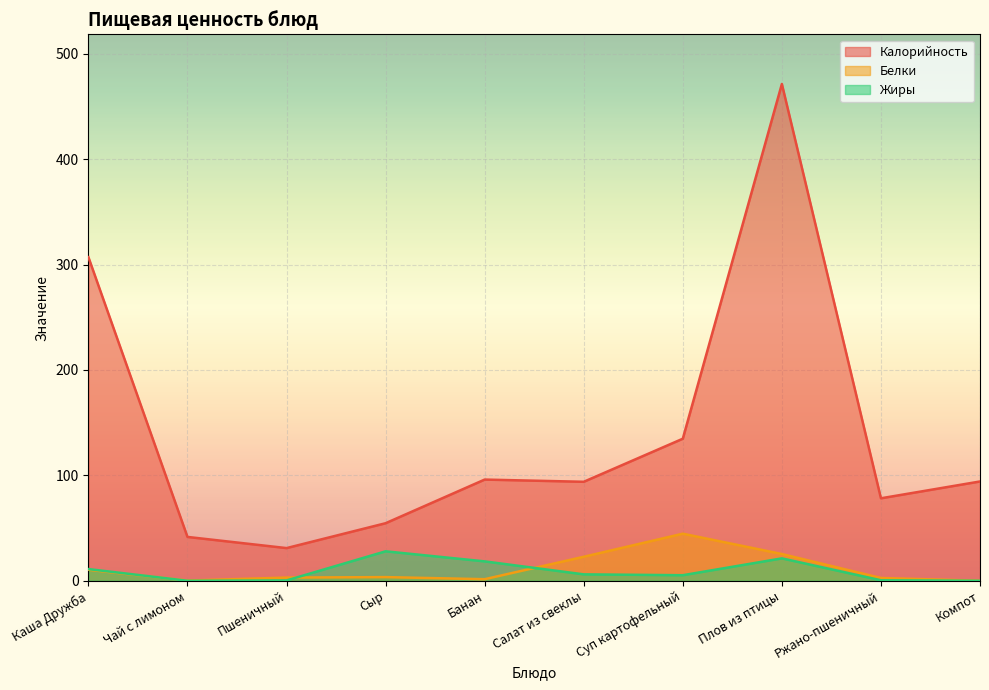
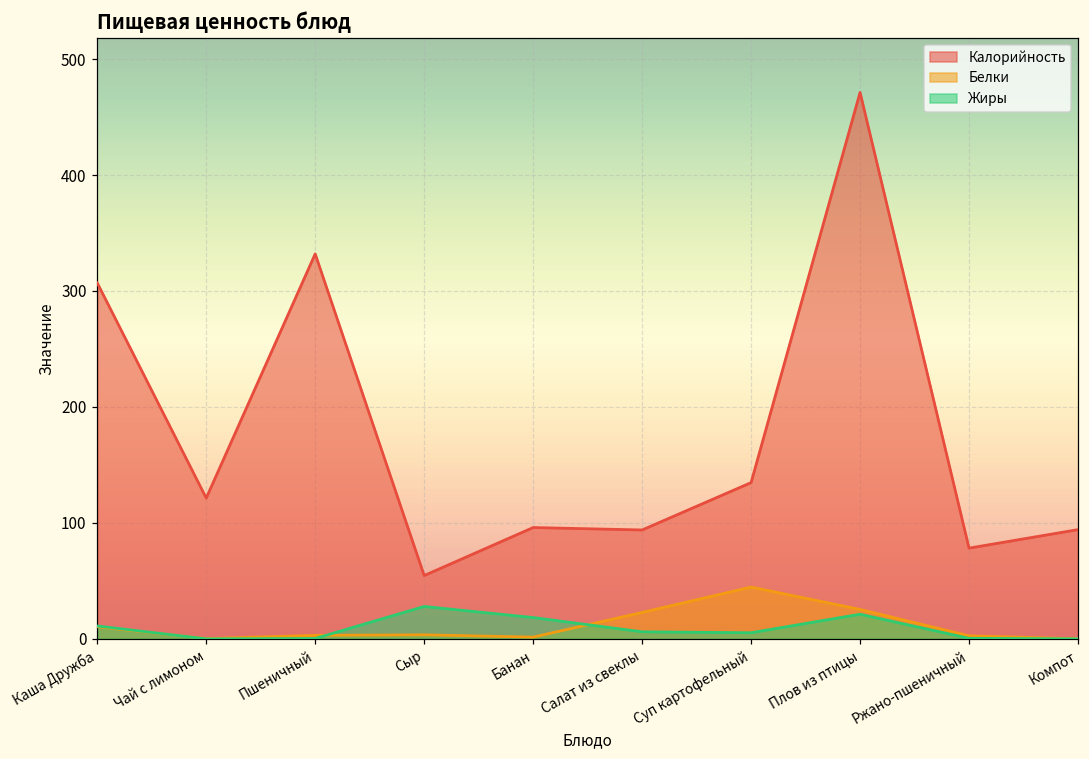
  {
    "Калорийность": {
      "Каша Дружба": 307,
-     "Чай с лимоном": 42,
-     "Пшеничный": 31,
+     "Чай с лимоном": 121,
+     "Пшеничный": 332,
      "Сыр": 55,
      "Банан": 96,
      "Салат из свеклы": 94,
      "Суп картофельный": 135,
      "Плов из птицы": 471,
      "Ржано-пшеничный": 78,
      "Компот": 94
    },
    "Белки": {
      "Пшеничный": 3,
      "Сыр": 3,
      "Банан": 2,
      "Салат из свеклы": 23,
      "Суп картофельный": 45,
      "Плов из птицы": 25
    },
    "Жиры": {
      "Пшеничный": 0,
      "Сыр": 28,
      "Банан": 18,
      "Салат из свеклы": 6,
      "Суп картофельный": 5,
      "Плов из птицы": 21
    }
  }
